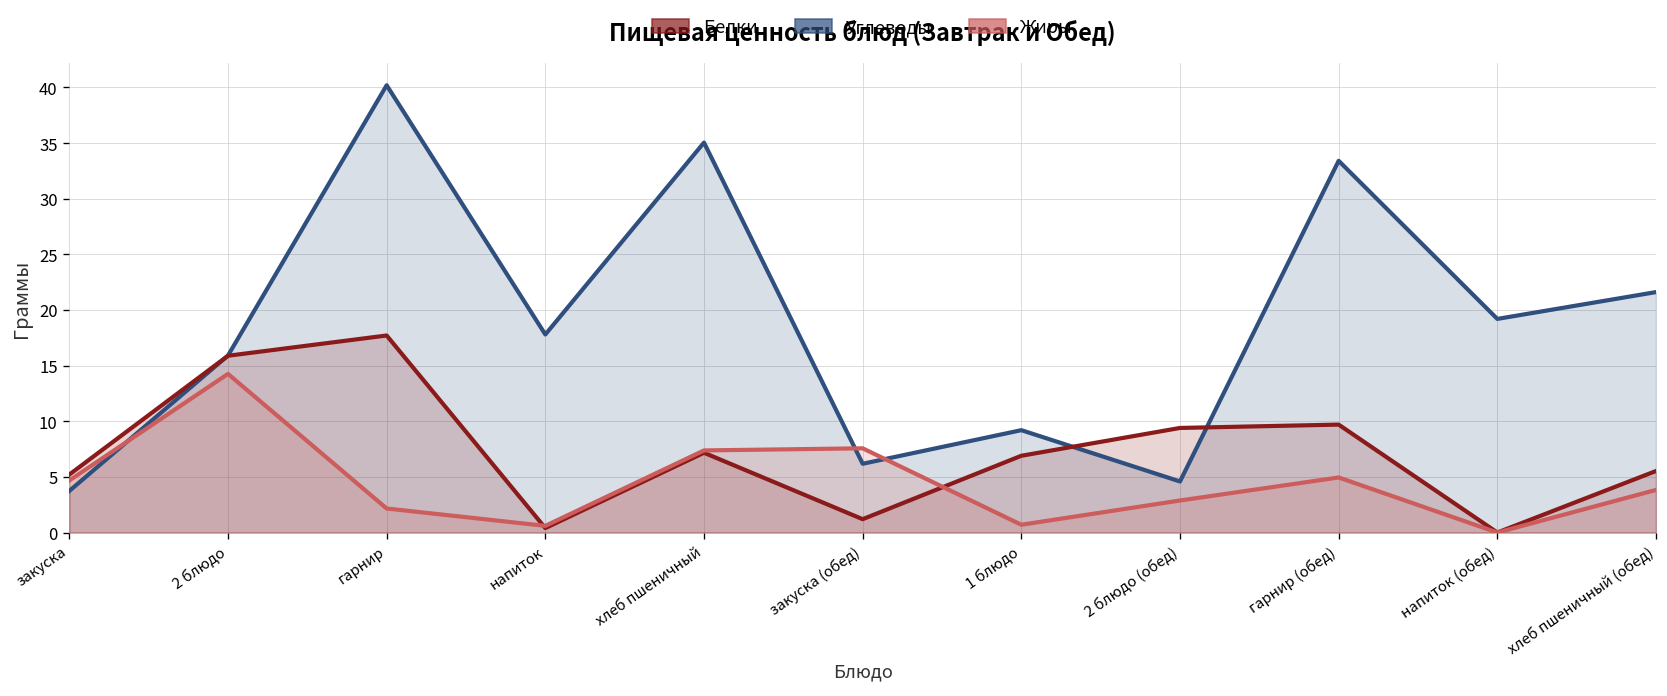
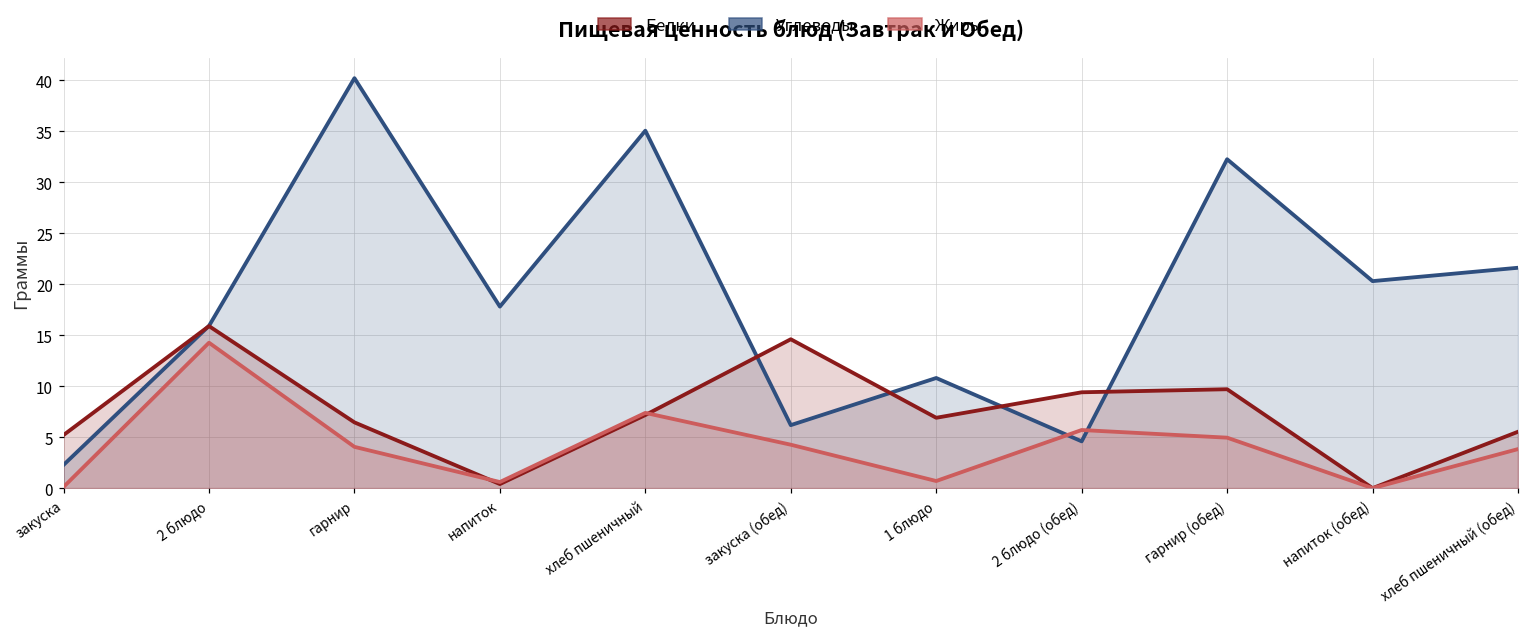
  {
    "Углеводы": {
-     "закуска": 4,
+     "закуска": 2,
      "гарнир": 40,
      "напиток": 18,
      "хлеб пшеничный": 35,
      "закуска (обед)": 6,
-     "1 блюдо": 9,
+     "1 блюдо": 11,
      "2 блюдо (обед)": 5,
-     "гарнир (обед)": 33,
-     "напиток (обед)": 19,
+     "гарнир (обед)": 32,
+     "напиток (обед)": 20,
      "хлеб пшеничный (обед)": 22
    },
    "Белки": {
      "закуска": 5,
-     "гарнир": 18,
-     "закуска (обед)": 1,
+     "гарнир": 6,
+     "закуска (обед)": 15,
      "1 блюдо": 7,
      "2 блюдо (обед)": 9,
      "гарнир (обед)": 10,
      "хлеб пшеничный (обед)": 6
    },
    "Жиры": {
-     "закуска": 5,
+     "закуска": 0,
      "2 блюдо": 14,
-     "гарнир": 2,
-     "закуска (обед)": 8,
+     "гарнир": 4,
+     "закуска (обед)": 4,
      "1 блюдо": 1,
-     "2 блюдо (обед)": 3,
+     "2 блюдо (обед)": 6,
      "гарнир (обед)": 5,
      "хлеб пшеничный (обед)": 4
    }
  }
